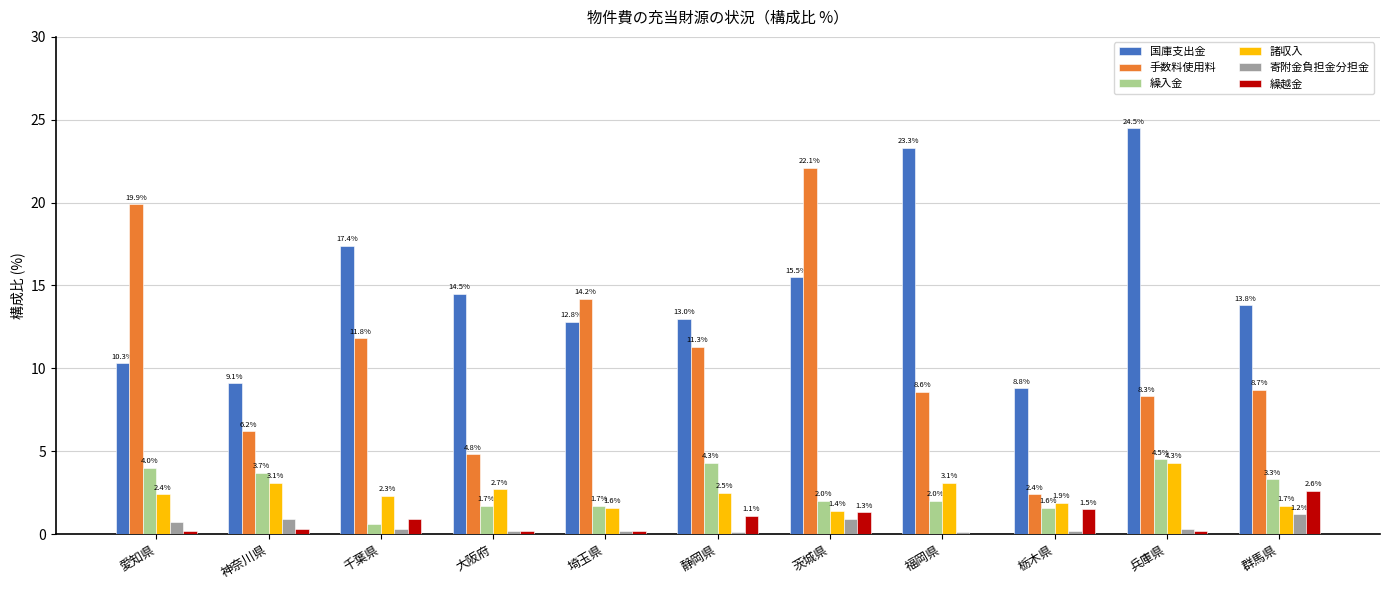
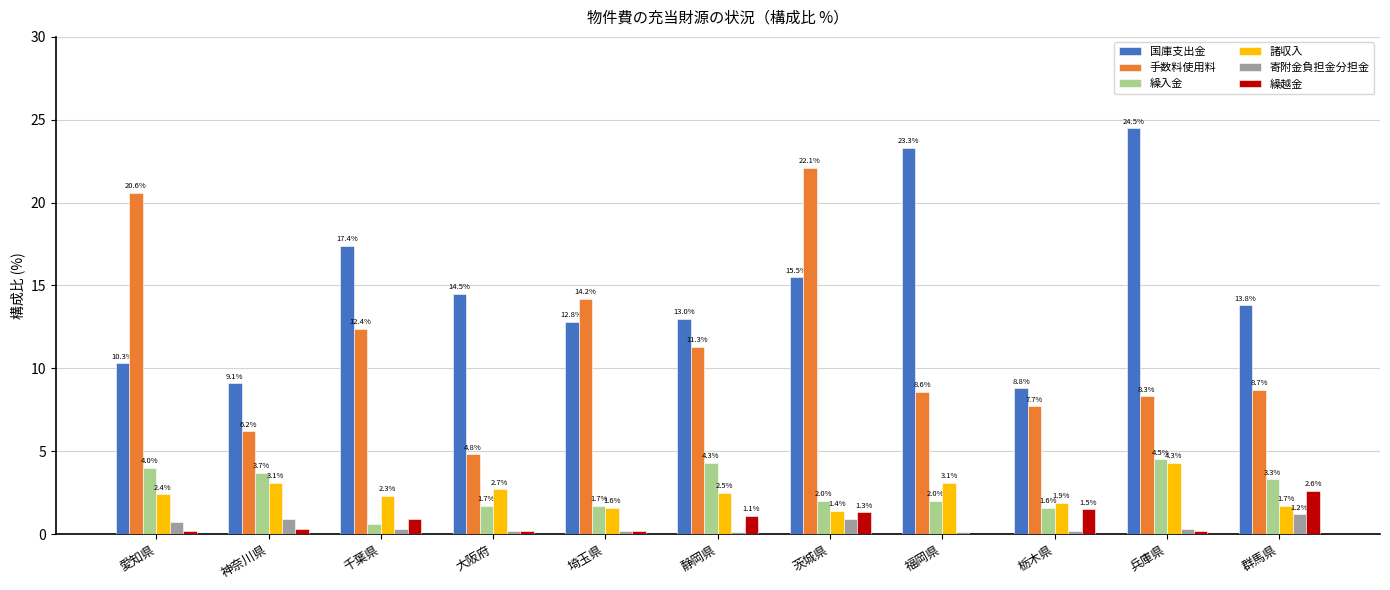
  {
    "国庫支出金": {
      "愛知県": "10.3%",
      "神奈川県": "9.1%",
      "千葉県": "17.4%",
      "大阪府": "14.5%",
      "埼玉県": "12.8%",
      "静岡県": "13.0%",
      "茨城県": "15.5%",
      "福岡県": "23.3%",
      "栃木県": "8.8%",
      "兵庫県": "24.5%",
      "群馬県": "13.8%"
    },
    "手数料使用料": {
-     "愛知県": "19.9%",
+     "愛知県": "20.6%",
      "神奈川県": "6.2%",
-     "千葉県": "11.8%",
+     "千葉県": "12.4%",
      "大阪府": "4.8%",
      "埼玉県": "14.2%",
      "静岡県": "11.3%",
      "茨城県": "22.1%",
      "福岡県": "8.6%",
-     "栃木県": "2.4%",
+     "栃木県": "7.7%",
      "兵庫県": "8.3%",
      "群馬県": "8.7%"
    },
    "諸収入": {
      "愛知県": "2.4%",
      "神奈川県": "3.1%",
      "千葉県": "2.3%",
      "大阪府": "2.7%",
      "静岡県": "2.5%",
      "茨城県": "1.4%",
      "福岡県": "3.1%",
      "栃木県": "1.9%",
      "兵庫県": "4.3%",
      "群馬県": "1.7%"
    },
    "繰越金": {
      "静岡県": "1.1%",
      "茨城県": "1.3%",
      "栃木県": "1.5%",
      "群馬県": "2.6%"
    }
  }
